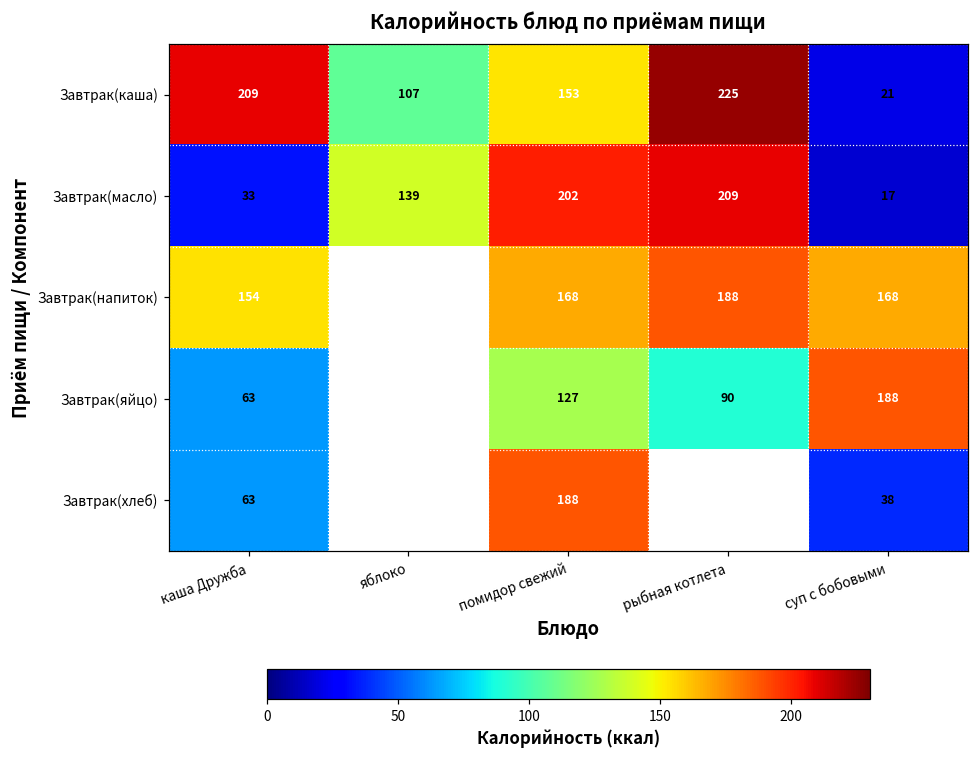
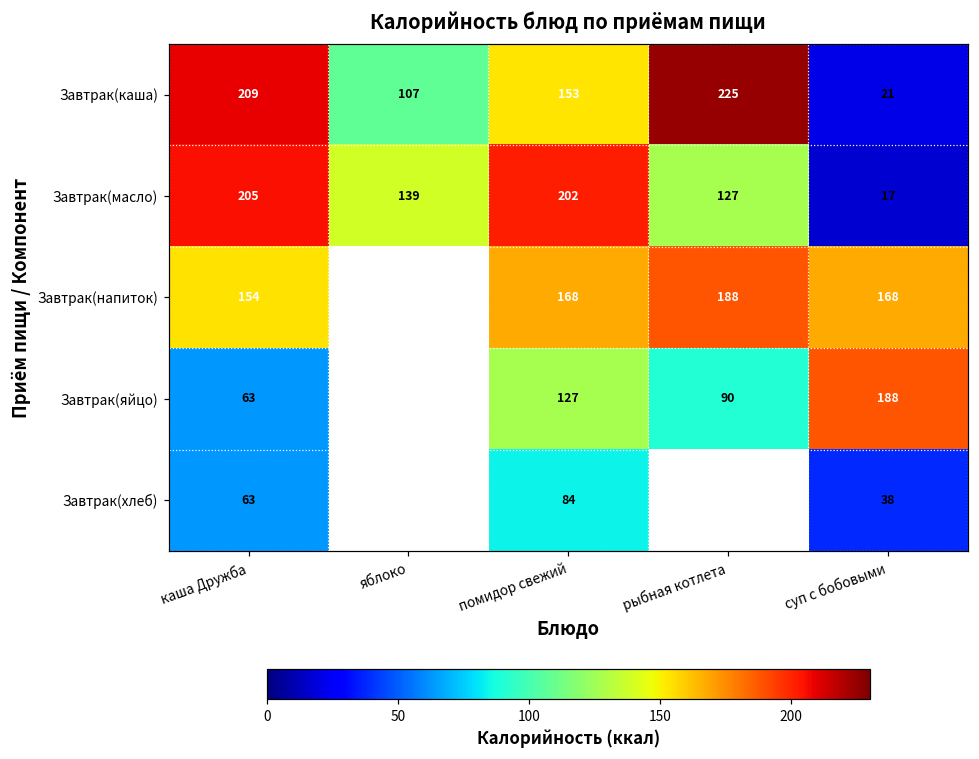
  {
    "Завтрак(каша)": {
      "каша Дружба": 209,
      "яблоко": 107,
      "помидор свежий": 153,
      "рыбная котлета": 225,
      "суп с бобовыми": 21
    },
    "Завтрак(масло)": {
-     "каша Дружба": 33,
+     "каша Дружба": 205,
      "яблоко": 139,
      "помидор свежий": 202,
-     "рыбная котлета": 209,
+     "рыбная котлета": 127,
      "суп с бобовыми": 17
    },
    "Завтрак(напиток)": {
      "каша Дружба": 154,
      "помидор свежий": 168,
      "рыбная котлета": 188,
      "суп с бобовыми": 168
    },
    "Завтрак(яйцо)": {
      "каша Дружба": 63,
      "помидор свежий": 127,
      "рыбная котлета": 90,
      "суп с бобовыми": 188
    },
    "Завтрак(хлеб)": {
      "каша Дружба": 63,
-     "помидор свежий": 188,
+     "помидор свежий": 84,
      "суп с бобовыми": 38
    }
  }
